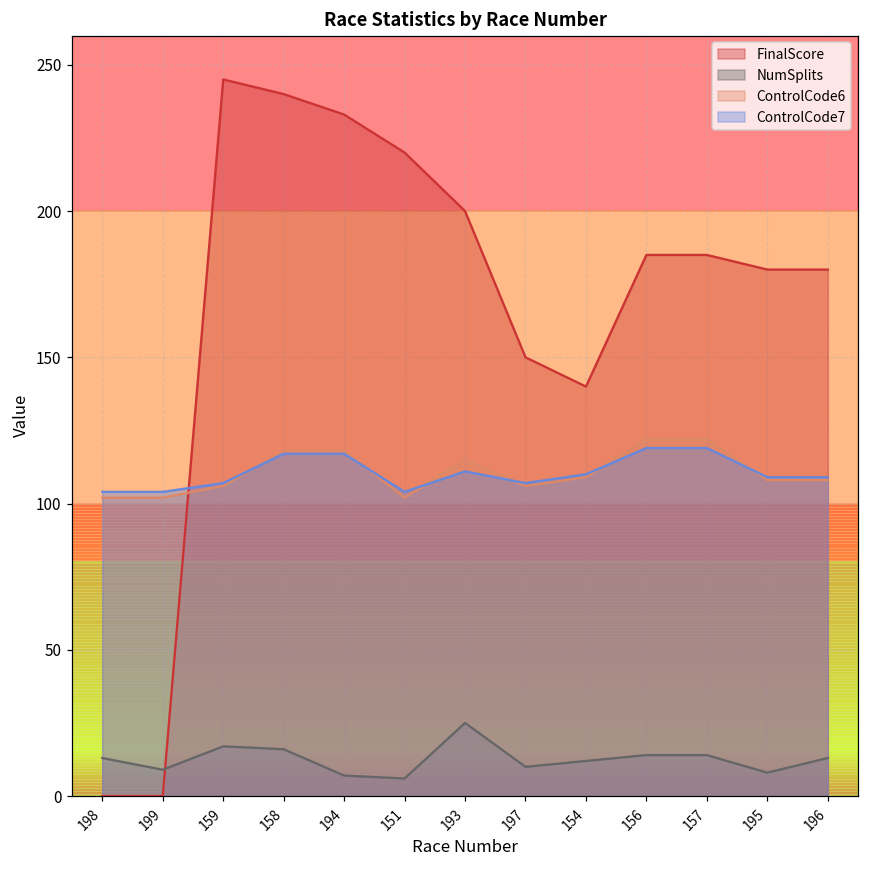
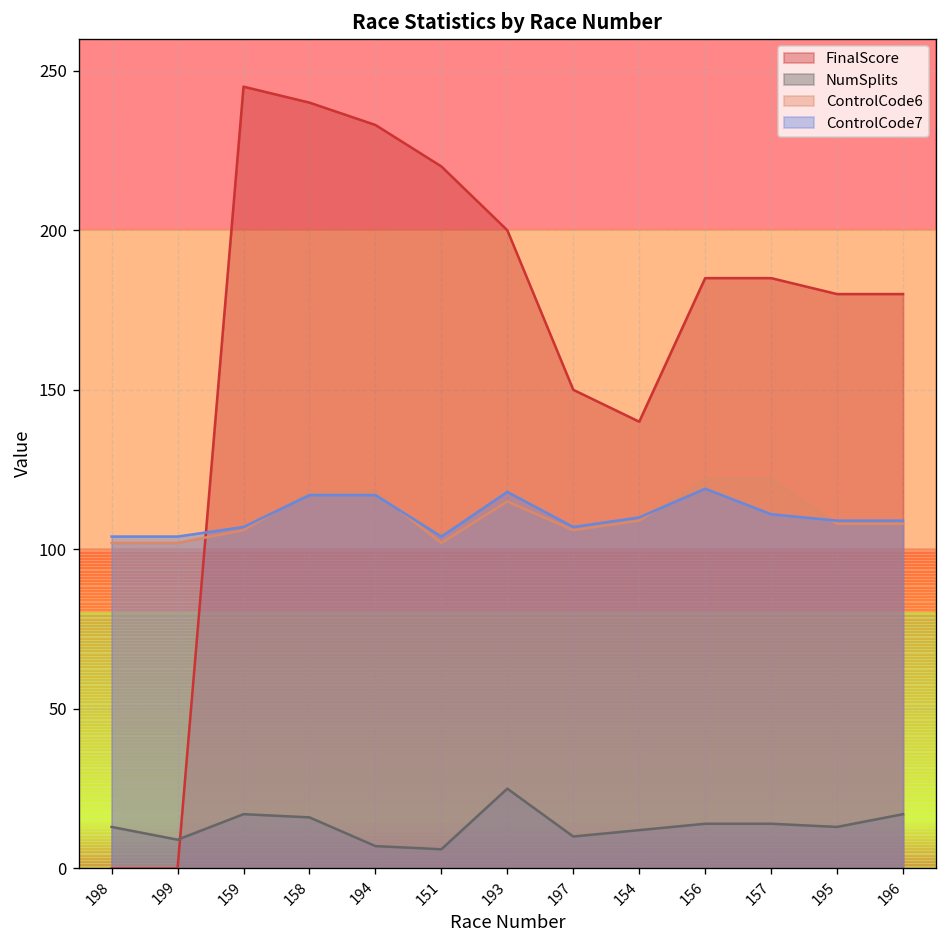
  {
    "NumSplits": {
      "198": 13,
      "199": 9,
      "159": 17,
      "158": 16,
      "194": 7,
      "151": 6,
      "193": 25,
      "197": 10,
      "154": 12,
      "156": 14,
      "157": 14,
-     "195": 8,
-     "196": 13
+     "195": 13,
+     "196": 17
    },
    "ControlCode7": {
      "198": 104,
      "199": 104,
      "159": 107,
      "158": 117,
      "194": 117,
      "151": 104,
-     "193": 111,
+     "193": 118,
      "197": 107,
      "154": 110,
      "156": 119,
-     "157": 119,
+     "157": 111,
      "195": 109,
      "196": 109
    }
  }
